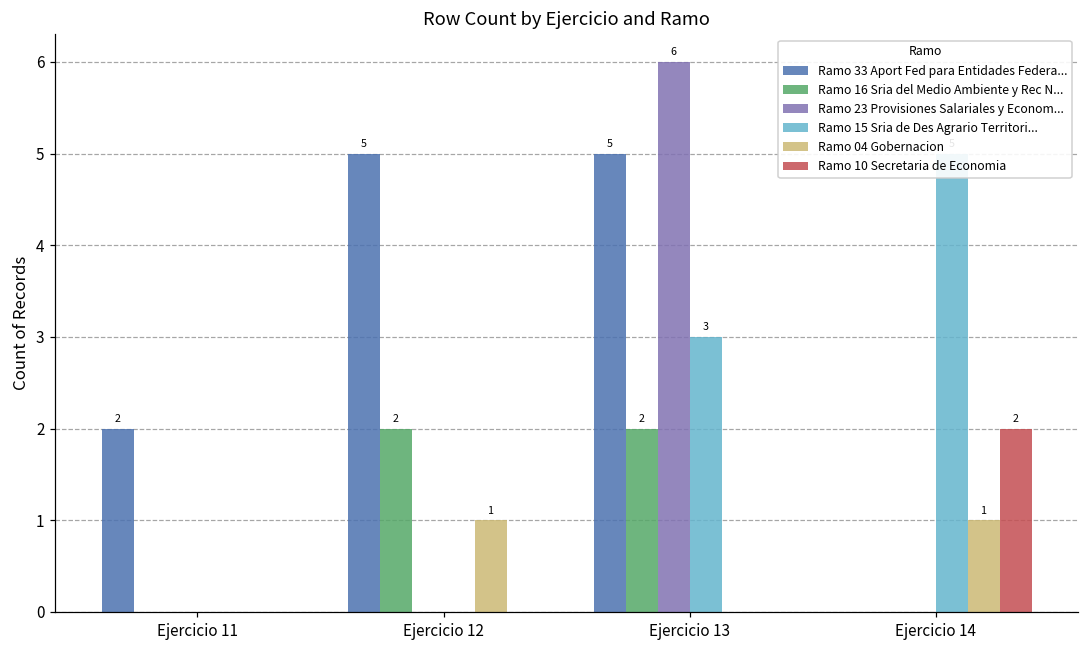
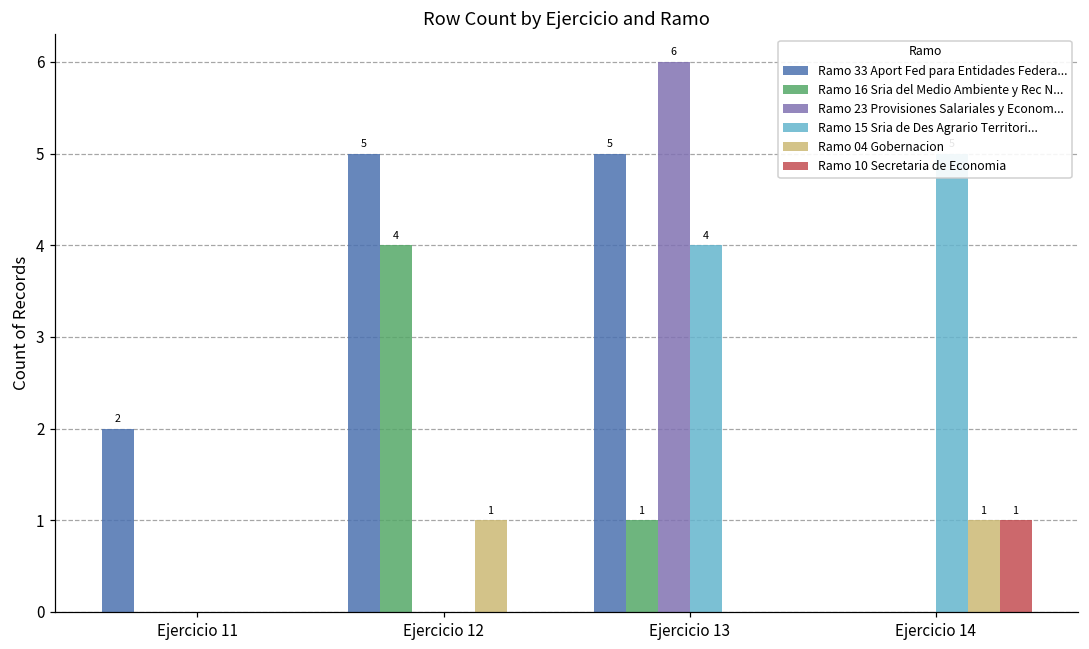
  {
    "Ramo 16 Sria del Medio Ambiente y Rec N...": {
-     "Ejercicio 12": 2,
-     "Ejercicio 13": 2
+     "Ejercicio 12": 4,
+     "Ejercicio 13": 1
    },
    "Ramo 15 Sria de Des Agrario Territori...": {
-     "Ejercicio 13": 3
+     "Ejercicio 13": 4
    },
    "Ramo 04 Gobernacion": {
      "Ejercicio 12": 1,
      "Ejercicio 14": 1
    },
    "Ramo 10 Secretaria de Economia": {
-     "Ejercicio 14": 2
+     "Ejercicio 14": 1
    }
  }
